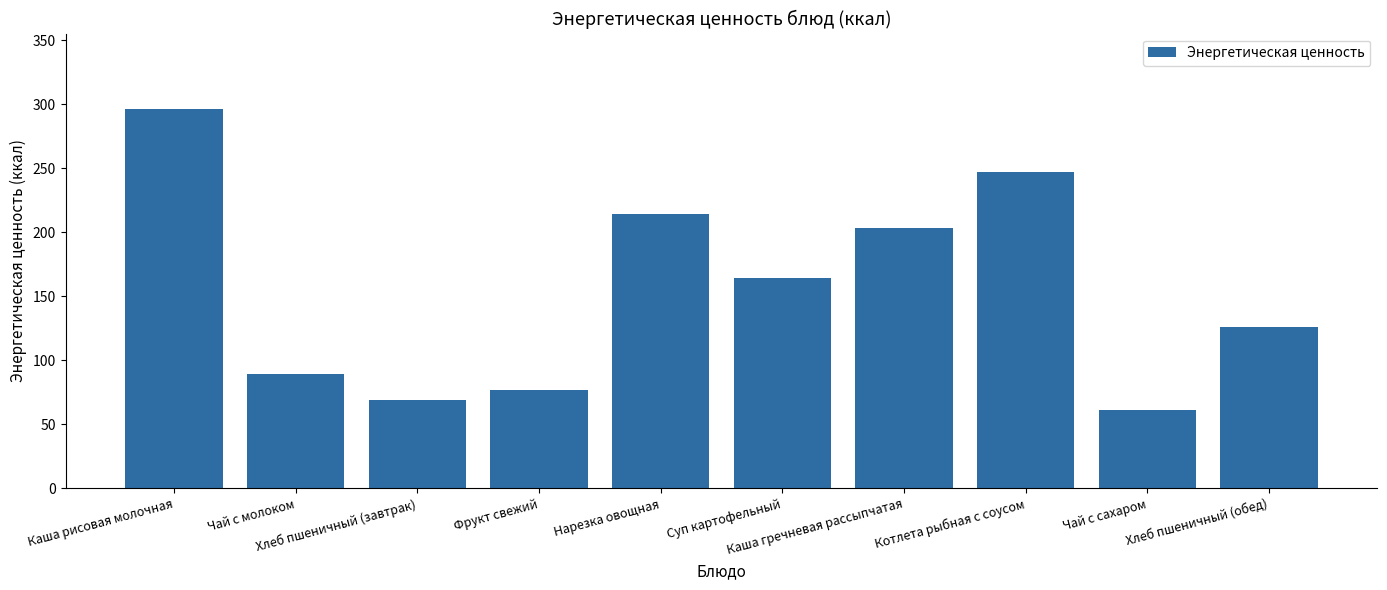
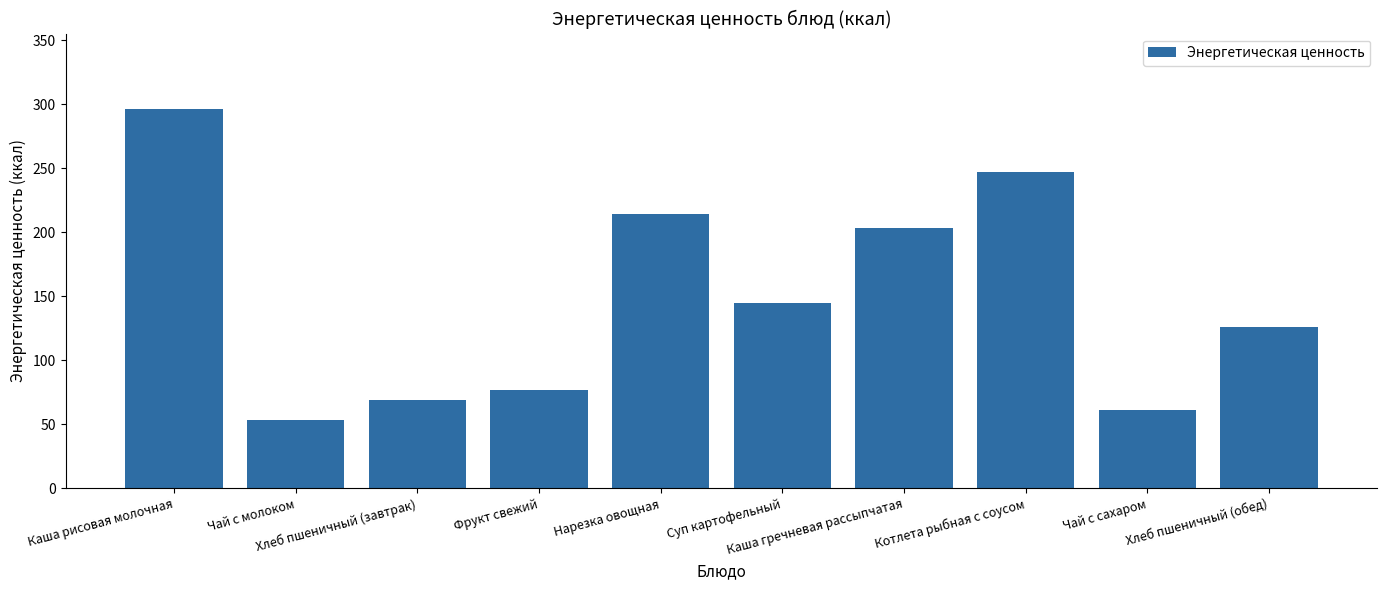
  {
    "Каша рисовая молочная": 296,
-   "Чай с молоком": 89,
+   "Чай с молоком": 53,
    "Хлеб пшеничный (завтрак)": 69,
    "Фрукт свежий": 77,
    "Нарезка овощная": 214,
-   "Суп картофельный": 164,
+   "Суп картофельный": 145,
    "Каша гречневая рассыпчатая": 203,
    "Котлета рыбная с соусом": 247,
    "Чай с сахаром": 61,
    "Хлеб пшеничный (обед)": 126
  }
